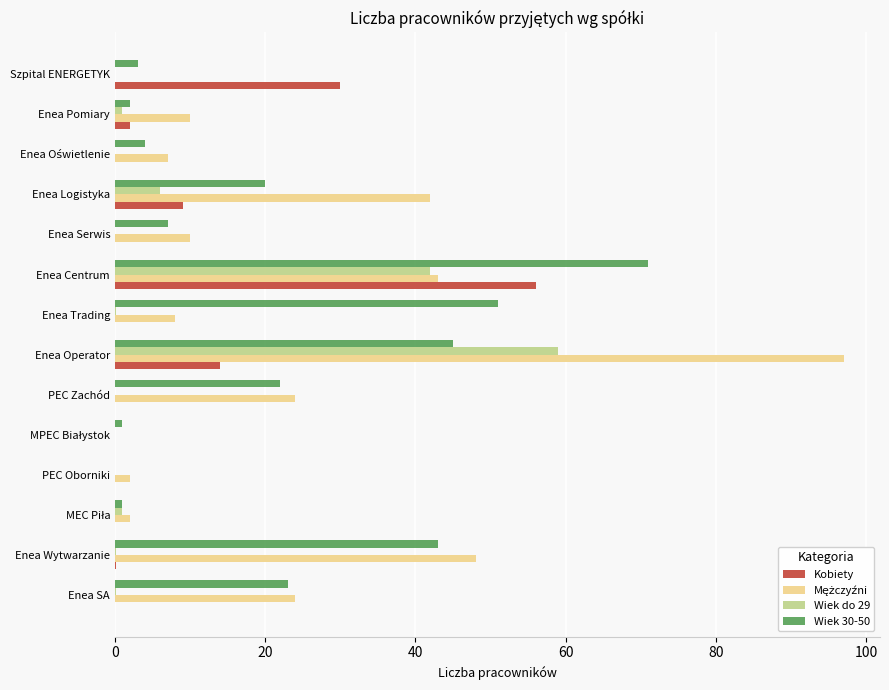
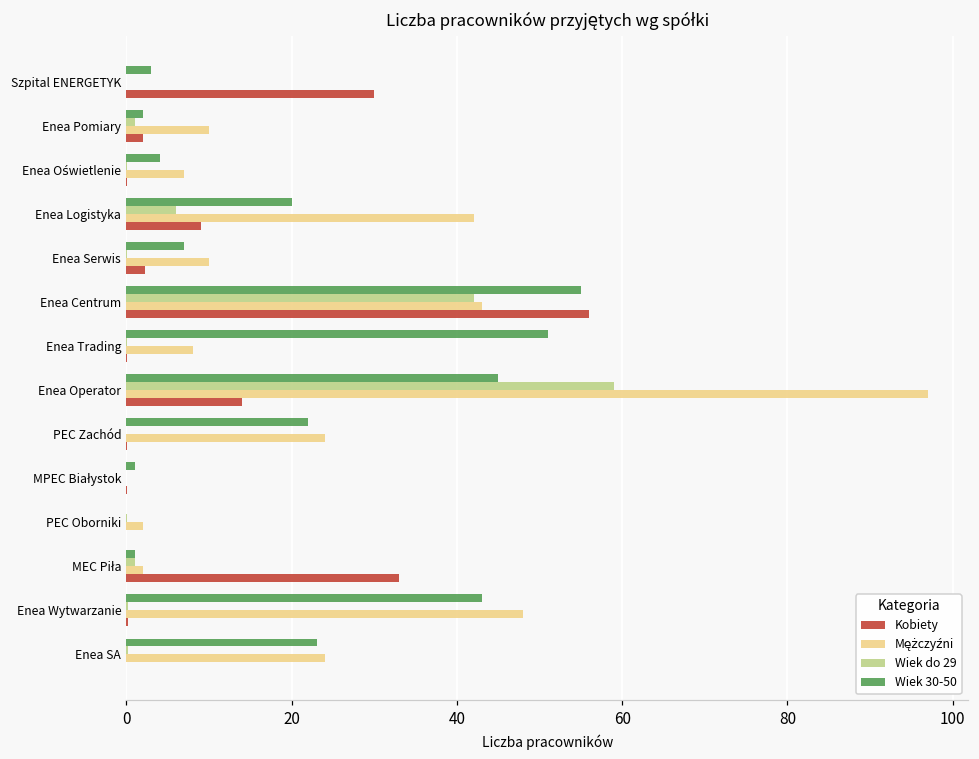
  {
    "Kobiety": {
      "Szpital ENERGETYK": 30,
      "Enea Pomiary": 2,
      "Enea Logistyka": 9,
-     "Enea Serwis": 0,
+     "Enea Serwis": 2,
      "Enea Centrum": 56,
      "Enea Operator": 14,
      "PEC Oborniki": 0,
-     "MEC Piła": 0,
+     "MEC Piła": 33,
      "Enea SA": 0
    },
    "Wiek 30-50": {
      "Szpital ENERGETYK": 3,
      "Enea Pomiary": 2,
      "Enea Oświetlenie": 4,
      "Enea Logistyka": 20,
      "Enea Serwis": 7,
-     "Enea Centrum": 71,
+     "Enea Centrum": 55,
      "Enea Trading": 51,
      "Enea Operator": 45,
      "PEC Zachód": 22,
      "MPEC Białystok": 1,
      "PEC Oborniki": 0,
      "MEC Piła": 1,
      "Enea Wytwarzanie": 43,
      "Enea SA": 23
    }
  }
